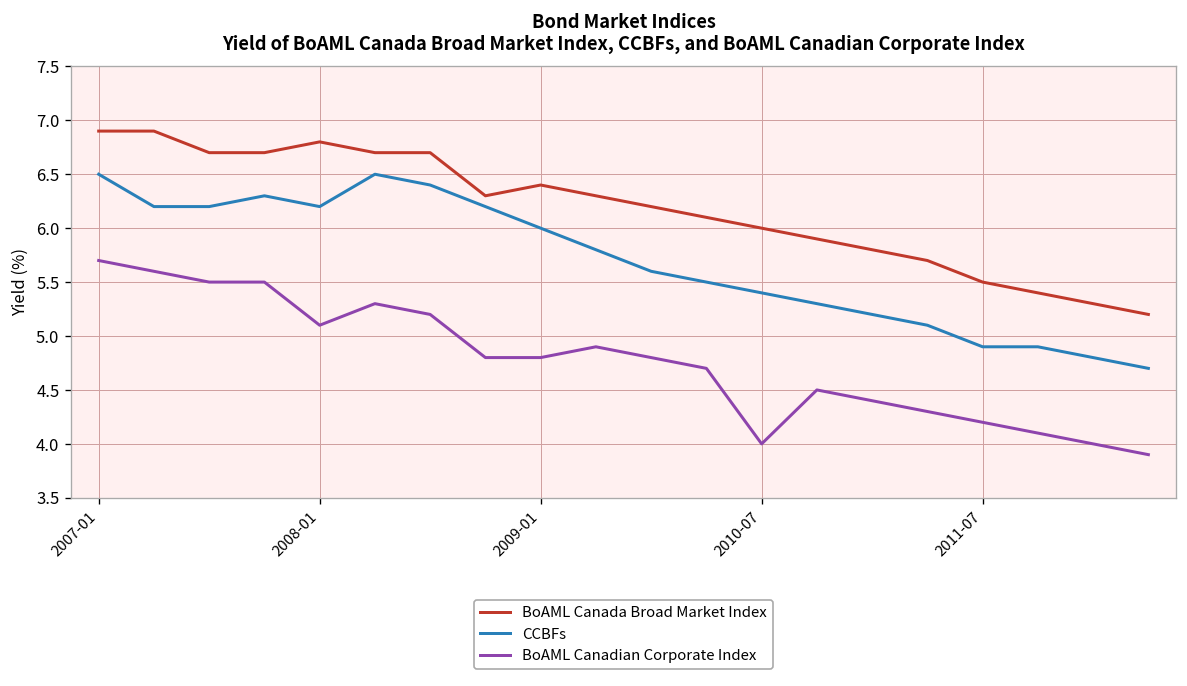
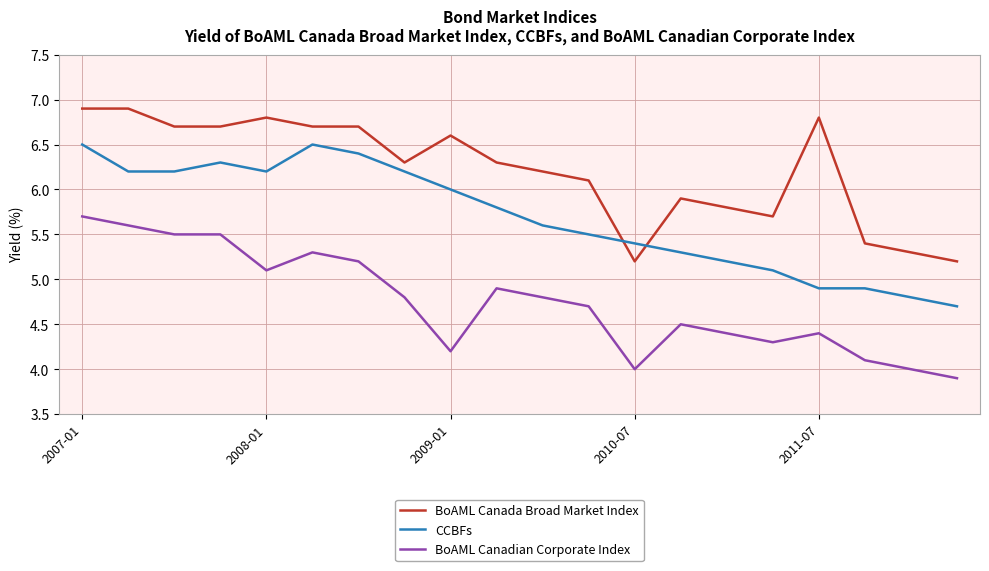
  {
    "BoAML Canada Broad Market Index": {
      "2007-01": 6.9,
      "2008-01": 6.8,
-     "2009-01": 6.4,
-     "2010-07": 6.0,
-     "2011-07": 5.5
+     "2009-01": 6.6,
+     "2010-07": 5.2,
+     "2011-07": 6.8
    },
    "CCBFs": {
      "2007-01": 6.5,
      "2008-01": 6.2,
      "2009-01": 6.0,
      "2010-07": 5.4,
      "2011-07": 4.9
    },
    "BoAML Canadian Corporate Index": {
      "2007-01": 5.7,
      "2008-01": 5.1,
-     "2009-01": 4.8,
+     "2009-01": 4.2,
      "2010-07": 4.0,
-     "2011-07": 4.2
+     "2011-07": 4.4
    }
  }
